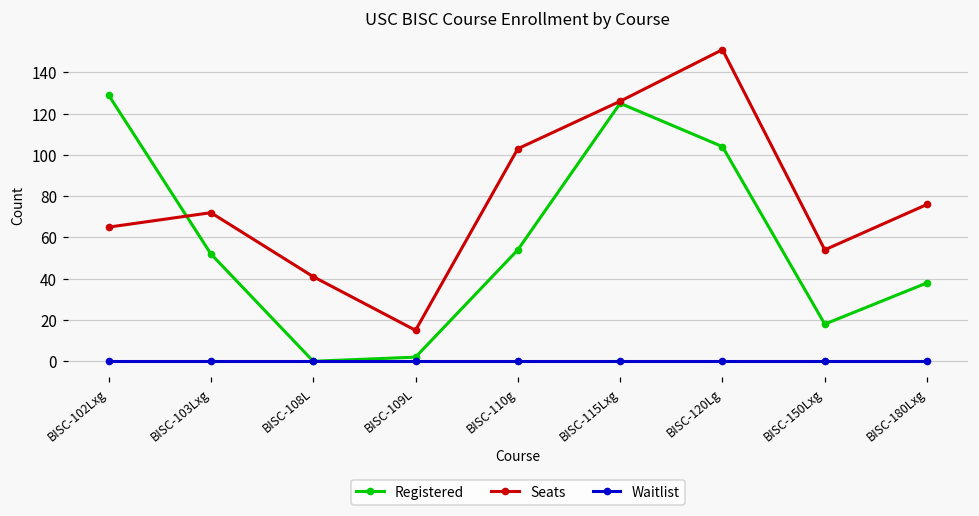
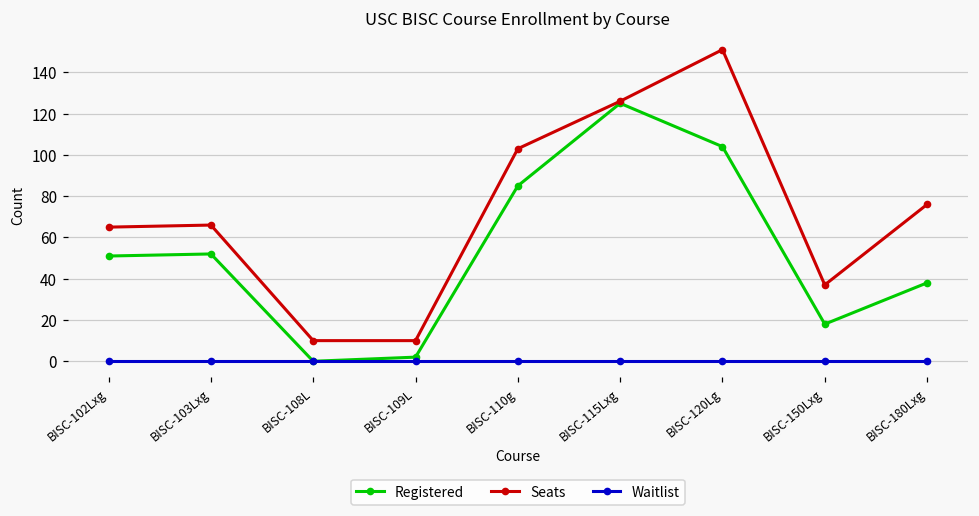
  {
    "Registered": {
-     "BISC-102Lxg": 129,
+     "BISC-102Lxg": 51,
      "BISC-103Lxg": 52,
      "BISC-109L": 2,
-     "BISC-110g": 54,
+     "BISC-110g": 85,
      "BISC-120Lg": 104,
      "BISC-150Lxg": 18,
      "BISC-180Lxg": 38
    },
    "Seats": {
      "BISC-102Lxg": 65,
-     "BISC-103Lxg": 72,
-     "BISC-108L": 41,
-     "BISC-109L": 15,
+     "BISC-103Lxg": 66,
+     "BISC-108L": 10,
+     "BISC-109L": 10,
      "BISC-110g": 103,
      "BISC-120Lg": 151,
-     "BISC-150Lxg": 54,
+     "BISC-150Lxg": 37,
      "BISC-180Lxg": 76
    },
    "Waitlist": {
      "BISC-102Lxg": 0,
      "BISC-103Lxg": 0,
      "BISC-109L": 0,
      "BISC-110g": 0,
      "BISC-115Lxg": 0,
      "BISC-120Lg": 0,
      "BISC-150Lxg": 0,
      "BISC-180Lxg": 0
    }
  }
